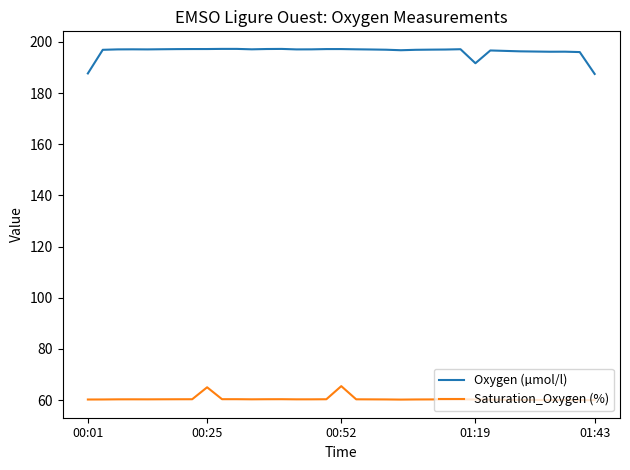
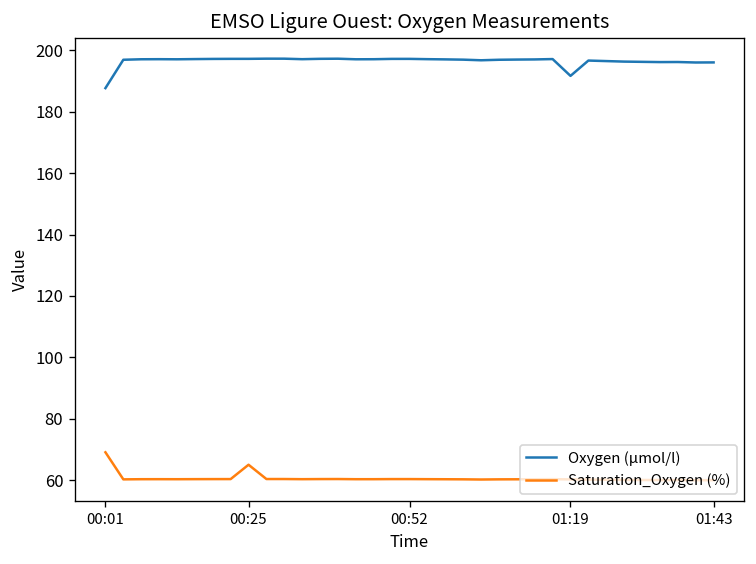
  {
    "Oxygen (µmol/l)": {
      "00:01": 188,
      "00:25": 197,
      "00:52": 197,
      "01:19": 192,
-     "01:43": 188
+     "01:43": 196
    },
    "Saturation_Oxygen (%)": {
-     "00:01": 60,
+     "00:01": 69,
      "00:25": 65,
-     "00:52": 65
+     "00:52": 60
    }
  }
